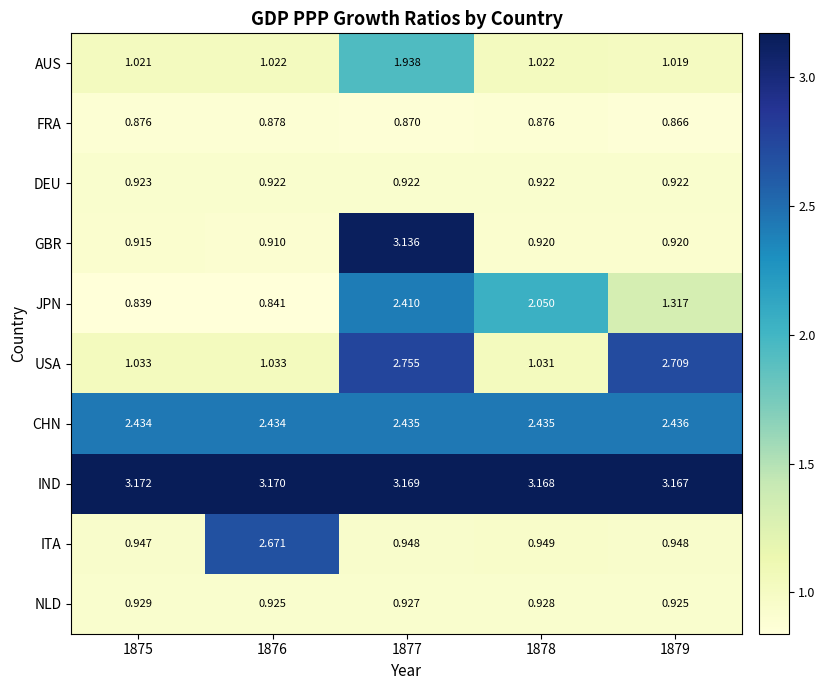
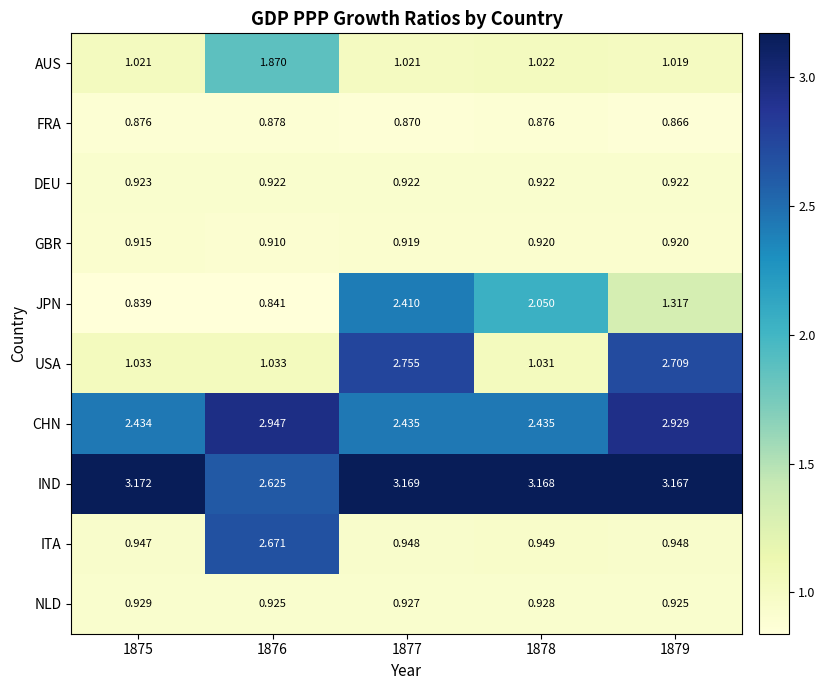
  {
    "AUS": {
      "1875": 1.021,
-     "1876": 1.022,
-     "1877": 1.938,
+     "1876": 1.870,
+     "1877": 1.021,
      "1878": 1.022,
      "1879": 1.019
    },
    "FRA": {
      "1875": 0.876,
      "1876": 0.878,
      "1877": 0.870,
      "1878": 0.876,
      "1879": 0.866
    },
    "DEU": {
      "1875": 0.923,
      "1876": 0.922,
      "1877": 0.922,
      "1878": 0.922,
      "1879": 0.922
    },
    "GBR": {
      "1875": 0.915,
      "1876": 0.910,
-     "1877": 3.136,
+     "1877": 0.919,
      "1878": 0.920,
      "1879": 0.920
    },
    "JPN": {
      "1875": 0.839,
      "1876": 0.841,
      "1877": 2.410,
      "1878": 2.050,
      "1879": 1.317
    },
    "USA": {
      "1875": 1.033,
      "1876": 1.033,
      "1877": 2.755,
      "1878": 1.031,
      "1879": 2.709
    },
    "CHN": {
      "1875": 2.434,
-     "1876": 2.434,
+     "1876": 2.947,
      "1877": 2.435,
      "1878": 2.435,
-     "1879": 2.436
+     "1879": 2.929
    },
    "IND": {
      "1875": 3.172,
-     "1876": 3.170,
+     "1876": 2.625,
      "1877": 3.169,
      "1878": 3.168,
      "1879": 3.167
    },
    "ITA": {
      "1875": 0.947,
      "1876": 2.671,
      "1877": 0.948,
      "1878": 0.949,
      "1879": 0.948
    },
    "NLD": {
      "1875": 0.929,
      "1876": 0.925,
      "1877": 0.927,
      "1878": 0.928,
      "1879": 0.925
    }
  }
